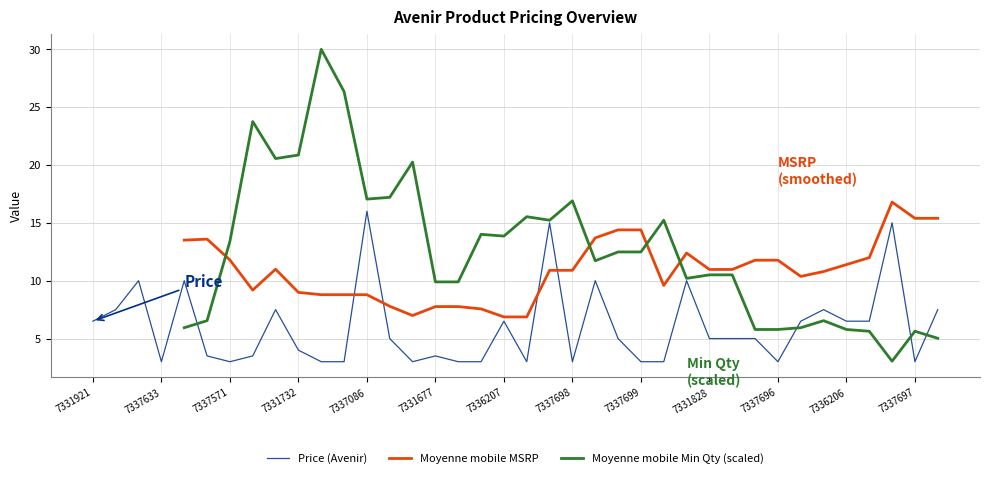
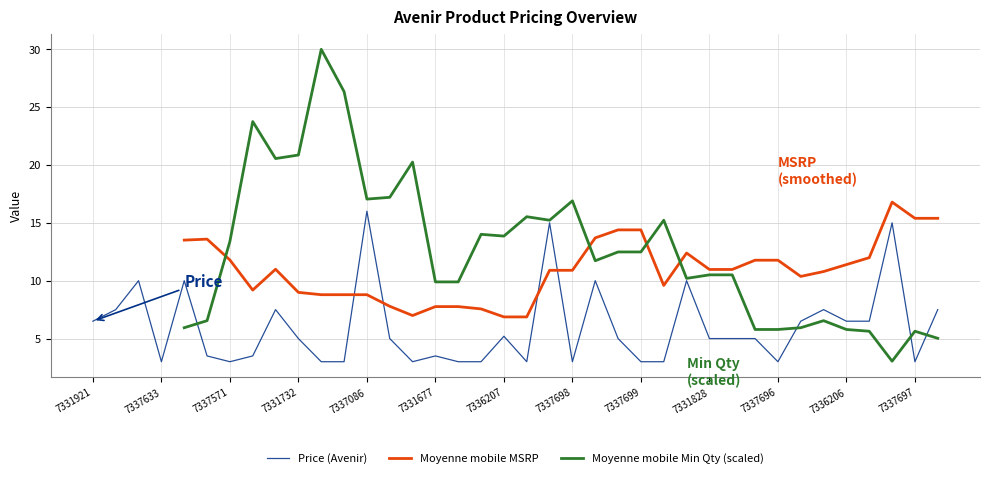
  {
    "Price (Avenir)": {
      "7331921": 6.5,
      "7337633": 3.0,
      "7337571": 3.0,
-     "7331732": 4,
+     "7331732": 5,
      "7337086": 16.0,
      "7331677": 3.5,
-     "7336207": 6.5,
+     "7336207": 5.2,
      "7337698": 3.0,
      "7337699": 3.0,
      "7331828": 5.0,
      "7337696": 3.0,
      "7336206": 6.5,
      "7337697": 3.0
    },
    "Moyenne mobile MSRP": {
      "7337571": 11.8,
      "7331732": 9.0,
      "7337086": 8.8,
      "7331677": 7.8,
      "7336207": 6.9,
      "7337698": 10.9,
      "7337699": 14.4,
      "7331828": 11.0,
      "7337696": 11.8,
      "7336206": 11.4,
      "7337697": 15.4
    },
    "Moyenne mobile Min Qty (scaled)": {
      "7337571": 13.4,
      "7331732": 20.9,
      "7337086": 17.1,
      "7331677": 9.9,
      "7336207": 13.9,
      "7337698": 16.9,
      "7337699": 12.5,
      "7331828": 10.5,
      "7337696": 5.8,
      "7336206": 5.8,
      "7337697": 5.6
    }
  }
